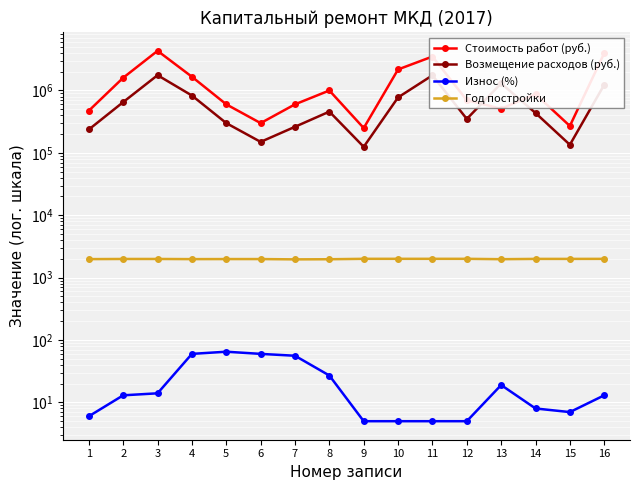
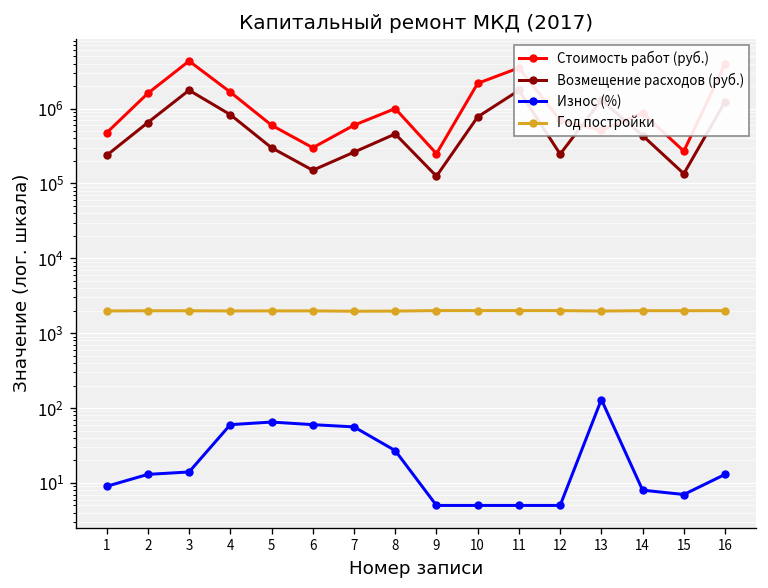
  {
    "Стоимость работ (руб.)": {
      "1": 500000,
      "2": 1600000,
      "3": 4000000,
      "4": 1700000,
      "5": 600000,
      "6": 300000,
      "7": 600000,
      "8": 1000000,
      "9": 250000,
      "10": 2200000,
      "13": 500000,
      "15": 270000
    },
    "Возмещение расходов (руб.)": {
      "1": 240000,
      "2": 700000,
      "3": 1800000,
      "4": 800000,
      "5": 300000,
      "6": 150000,
      "7": 260000,
      "8": 500000,
      "9": 130000,
      "10": 800000,
-     "12": 400000,
+     "12": 250000,
      "14": 400000,
      "15": 140000
    },
    "Износ (%)": {
-     "1": 6,
+     "1": 9,
      "2": 13,
      "3": 14,
      "4": 60,
      "5": 70,
      "6": 60,
      "7": 60,
      "8": 27,
      "9": 5,
      "10": 5,
      "11": 5,
      "12": 5,
-     "13": 19,
+     "13": 130,
      "14": 8,
      "15": 7,
      "16": 13
    },
    "Год постройки": {
      "1": 2000,
      "2": 2000,
      "3": 2000,
      "4": 2000,
      "5": 2000,
      "6": 2000,
      "7": 2000,
      "8": 2000,
      "9": 2000,
      "10": 2000,
      "11": 2000,
      "12": 2000,
      "13": 2000,
      "14": 2000,
      "15": 2000,
      "16": 2000
    }
  }
